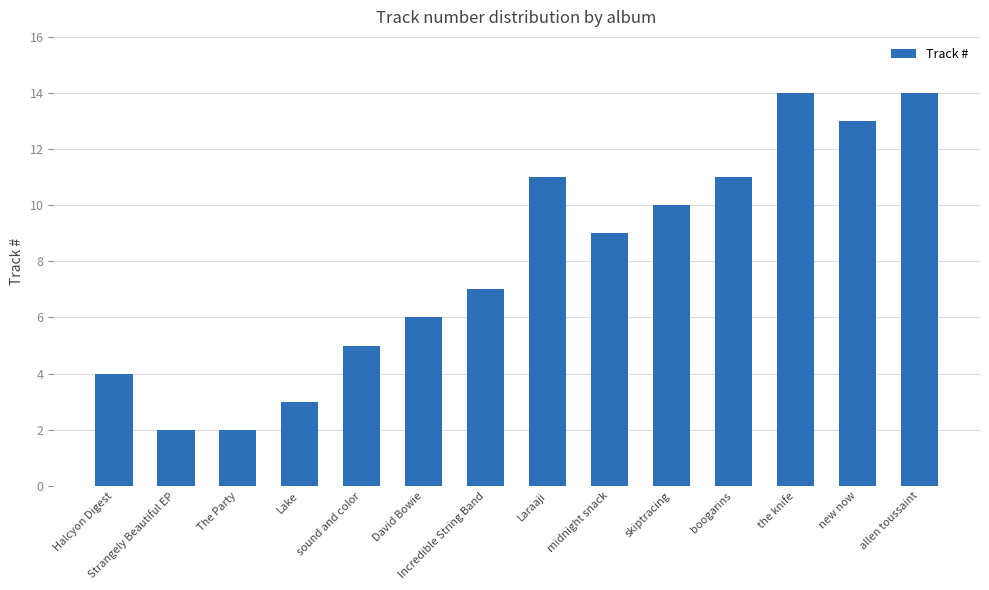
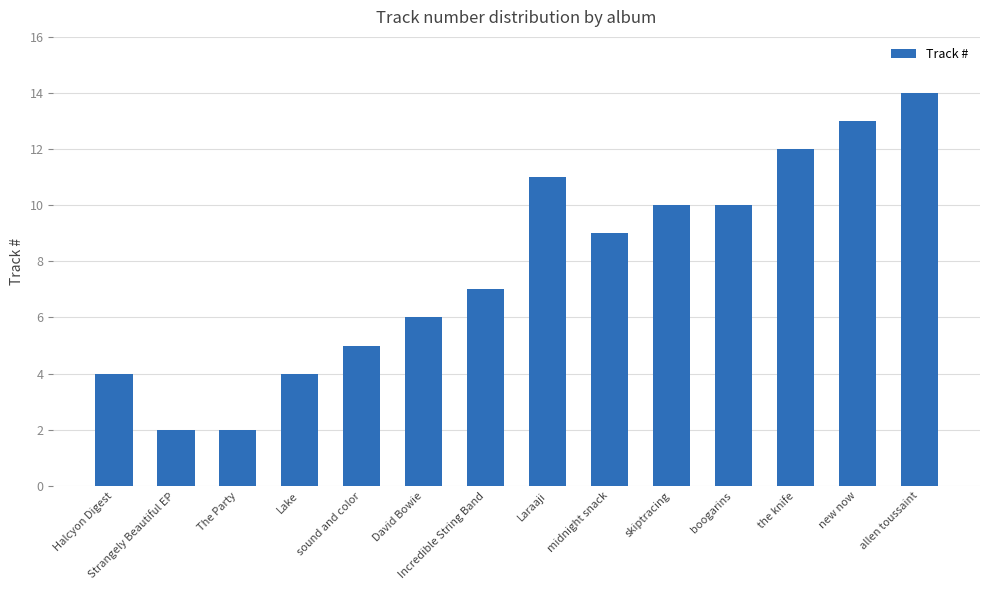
  {
    "Halcyon Digest": 4,
    "Strangely Beautiful EP": 2,
    "The Party": 2,
-   "Lake": 3,
+   "Lake": 4,
    "sound and color": 5,
    "David Bowie": 6,
    "Incredible String Band": 7,
    "Laraaji": 11,
    "midnight snack": 9,
    "skiptracing": 10,
-   "boogarins": 11,
-   "the knife": 14,
+   "boogarins": 10,
+   "the knife": 12,
    "new now": 13,
    "allen toussaint": 14
  }
